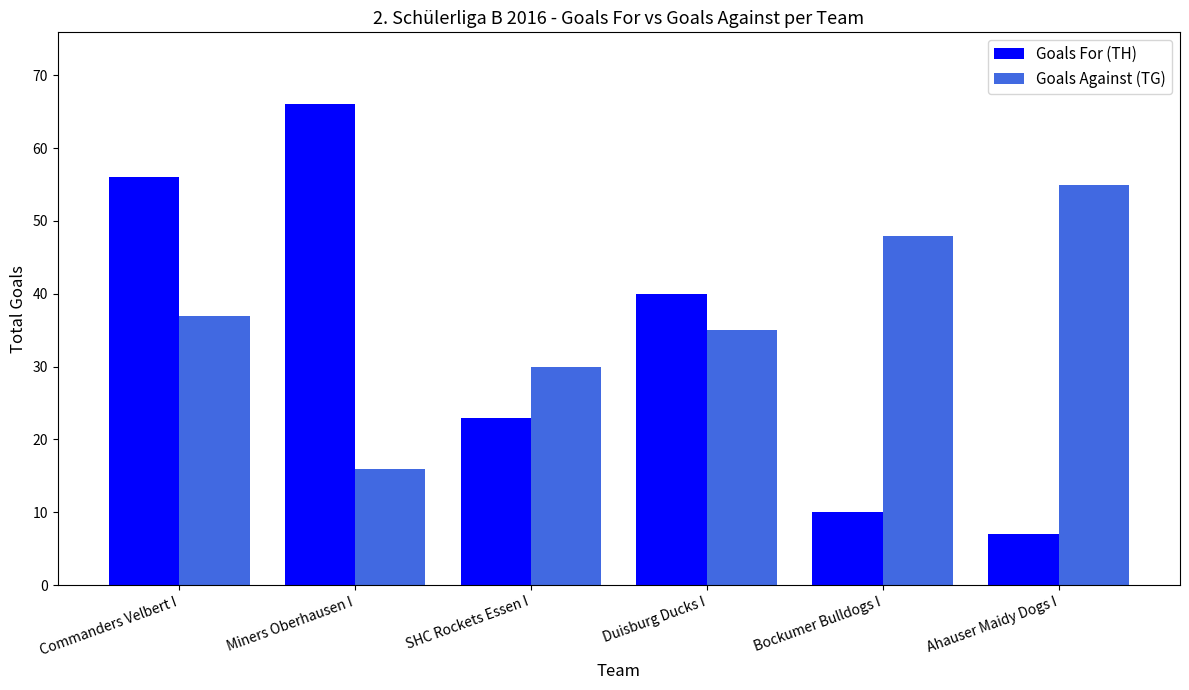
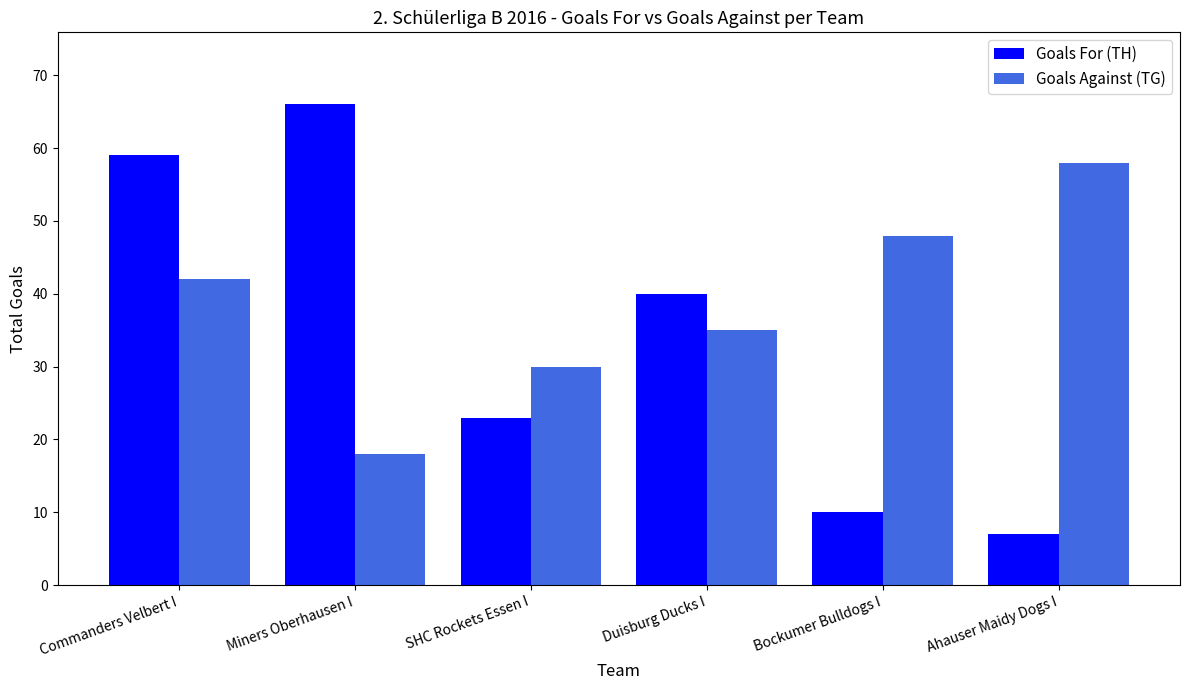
  {
    "Goals For (TH)": {
-     "Commanders Velbert I": 56,
+     "Commanders Velbert I": 59,
      "Miners Oberhausen I": 66,
      "SHC Rockets Essen I": 23,
      "Duisburg Ducks I": 40,
      "Bockumer Bulldogs I": 10,
      "Ahauser Maidy Dogs I": 7
    },
    "Goals Against (TG)": {
-     "Commanders Velbert I": 37,
-     "Miners Oberhausen I": 16,
+     "Commanders Velbert I": 42,
+     "Miners Oberhausen I": 18,
      "SHC Rockets Essen I": 30,
      "Duisburg Ducks I": 35,
      "Bockumer Bulldogs I": 48,
-     "Ahauser Maidy Dogs I": 55
+     "Ahauser Maidy Dogs I": 58
    }
  }
